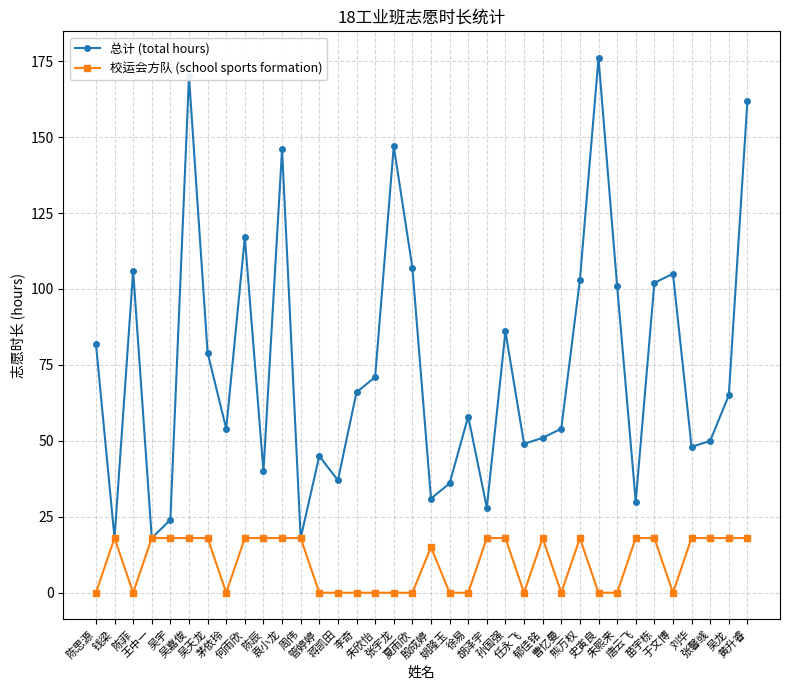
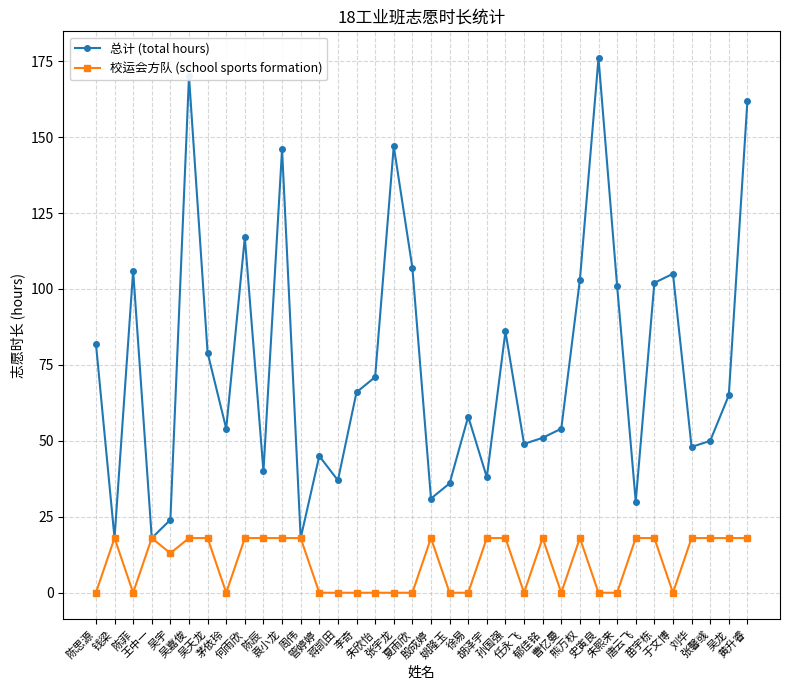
  {
    "总计 (total hours)": {
      "陈思源": 82,
      "陈菲": 106,
      "吴宇": 24,
      "吴天龙": 79,
      "茅依玲": 54,
      "何雨欣": 117,
      "陈辰": 40,
      "袁小龙": 146,
      "管婷婷": 45,
      "蒋凯田": 37,
      "李奇": 66,
      "朱欣怡": 71,
      "张宇龙": 147,
      "夏雨欣": 107,
      "殷成婷": 31,
      "姚隆玉": 36,
      "徐易": 58,
-     "胡泽宇": 28,
+     "胡泽宇": 38,
      "孙国强": 86,
      "任永飞": 49,
      "郁佳铭": 51,
      "曹忆曼": 54,
      "熊万权": 103,
      "史寅良": 176,
      "朱熙来": 101,
      "唐云飞": 30,
      "苗宇栋": 102,
      "于文博": 105,
      "刘华": 48,
      "张馨彧": 50,
      "吴龙": 65,
      "黄升睿": 162
    },
    "校运会方队 (school sports formation)": {
      "陈思源": 0,
      "陈菲": 0,
-     "吴宇": 18,
+     "吴宇": 13,
      "吴嘉俊": 18,
      "吴天龙": 18,
      "茅依玲": 0,
      "何雨欣": 18,
      "陈辰": 18,
      "袁小龙": 18,
      "管婷婷": 0,
      "蒋凯田": 0,
      "李奇": 0,
      "朱欣怡": 0,
      "张宇龙": 0,
      "夏雨欣": 0,
-     "殷成婷": 15,
+     "殷成婷": 18,
      "姚隆玉": 0,
      "徐易": 0,
      "胡泽宇": 18,
      "孙国强": 18,
      "任永飞": 0,
      "郁佳铭": 18,
      "曹忆曼": 0,
      "熊万权": 18,
      "史寅良": 0,
      "朱熙来": 0,
      "唐云飞": 18,
      "苗宇栋": 18,
      "于文博": 0,
      "刘华": 18,
      "张馨彧": 18,
      "吴龙": 18,
      "黄升睿": 18
    }
  }
